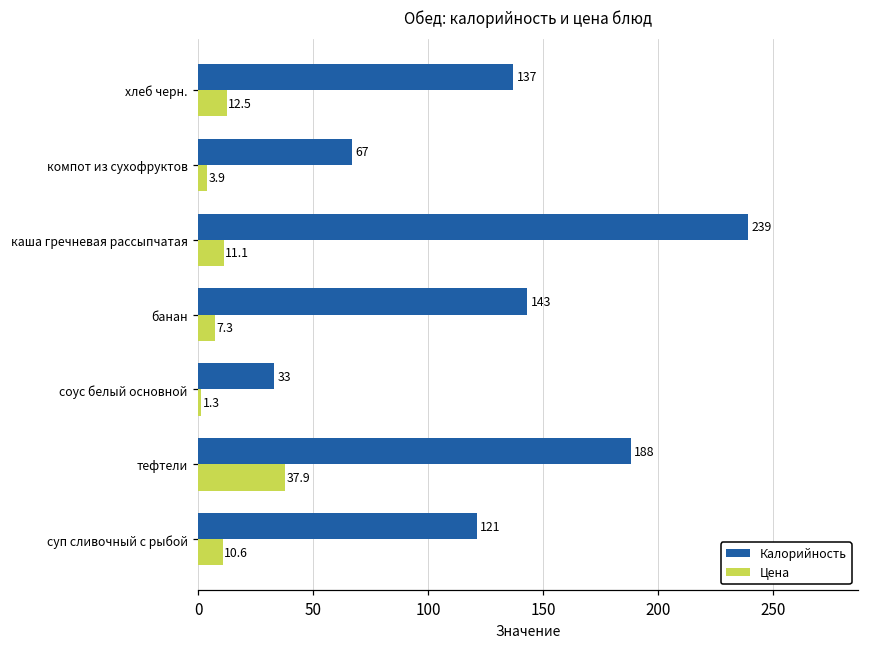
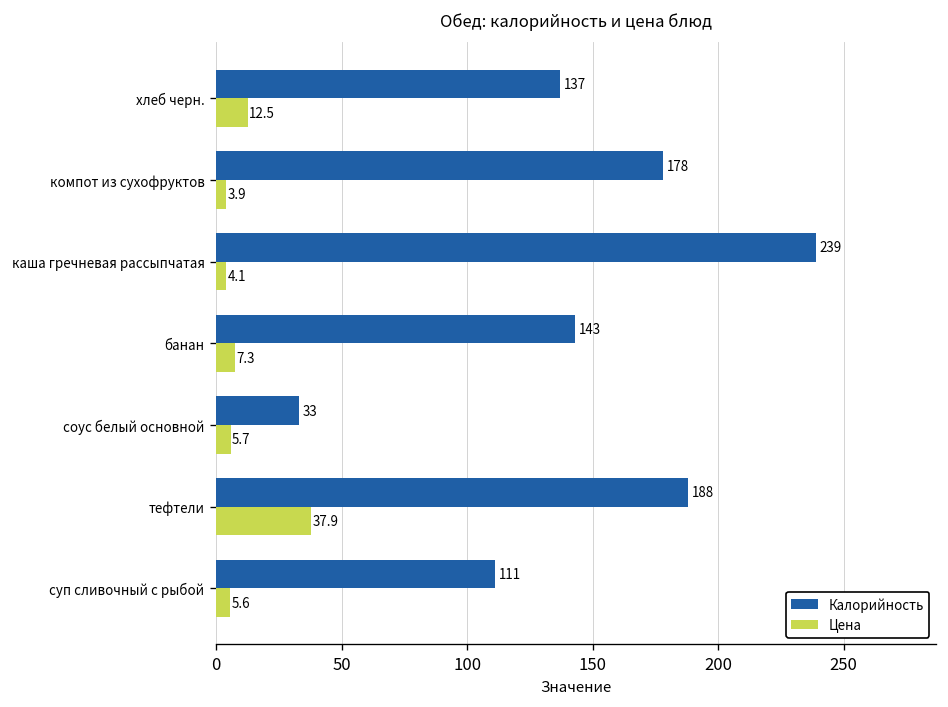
  {
    "Калорийность": {
      "хлеб черн.": 137,
-     "компот из сухофруктов": 67,
+     "компот из сухофруктов": 178,
      "каша гречневая рассыпчатая": 239,
      "банан": 143,
      "соус белый основной": 33,
      "тефтели": 188,
-     "суп сливочный с рыбой": 121
+     "суп сливочный с рыбой": 111
    },
    "Цена": {
      "хлеб черн.": 12.5,
      "компот из сухофруктов": 3.9,
-     "каша гречневая рассыпчатая": 11.1,
+     "каша гречневая рассыпчатая": 4.1,
      "банан": 7.3,
-     "соус белый основной": 1.3,
+     "соус белый основной": 5.7,
      "тефтели": 37.9,
-     "суп сливочный с рыбой": 10.6
+     "суп сливочный с рыбой": 5.6
    }
  }
